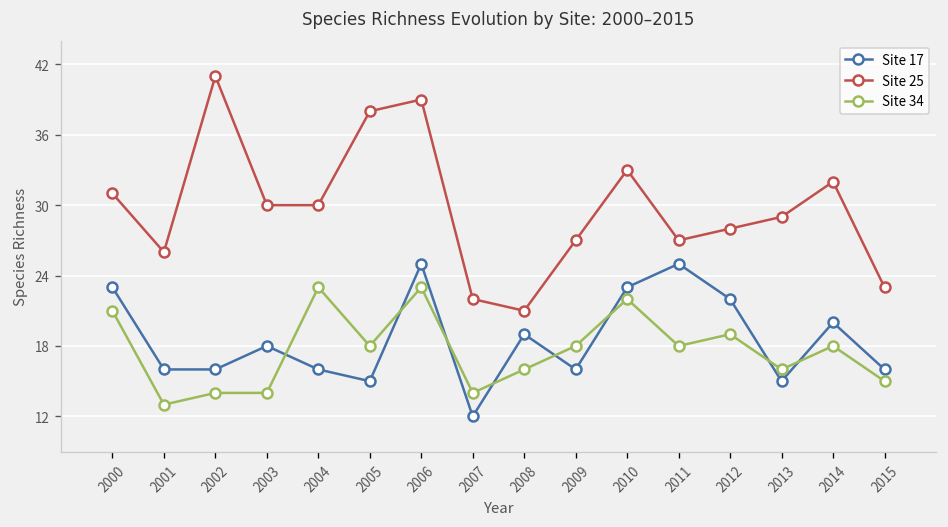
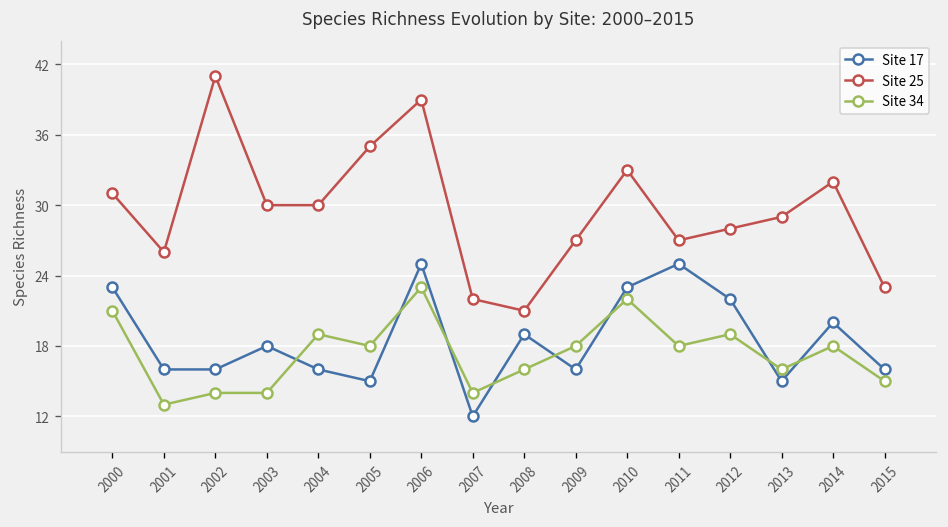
  {
    "Site 17": {
      "2000": 23,
      "2001": 16,
      "2002": 16,
      "2003": 18,
      "2004": 16,
      "2005": 15,
      "2006": 25,
      "2007": 12,
      "2008": 19,
      "2009": 16,
      "2010": 23,
      "2011": 25,
      "2012": 22,
      "2013": 15,
      "2014": 20,
      "2015": 16
    },
    "Site 25": {
      "2000": 31,
      "2001": 26,
      "2002": 41,
      "2003": 30,
      "2004": 30,
-     "2005": 38,
+     "2005": 35,
      "2006": 39,
      "2007": 22,
      "2008": 21,
      "2009": 27,
      "2010": 33,
      "2011": 27,
      "2012": 28,
      "2013": 29,
      "2014": 32,
      "2015": 23
    },
    "Site 34": {
      "2000": 21,
      "2001": 13,
      "2002": 14,
      "2003": 14,
-     "2004": 23,
+     "2004": 19,
      "2005": 18,
      "2006": 23,
      "2007": 14,
      "2008": 16,
      "2009": 18,
      "2010": 22,
      "2011": 18,
      "2012": 19,
      "2013": 16,
      "2014": 18,
      "2015": 15
    }
  }
